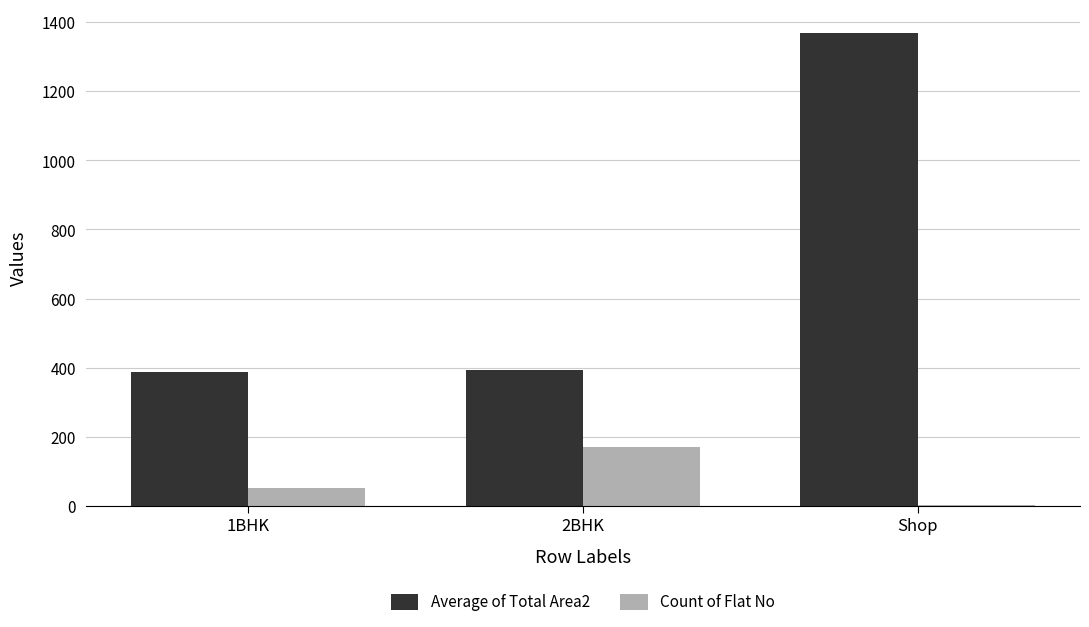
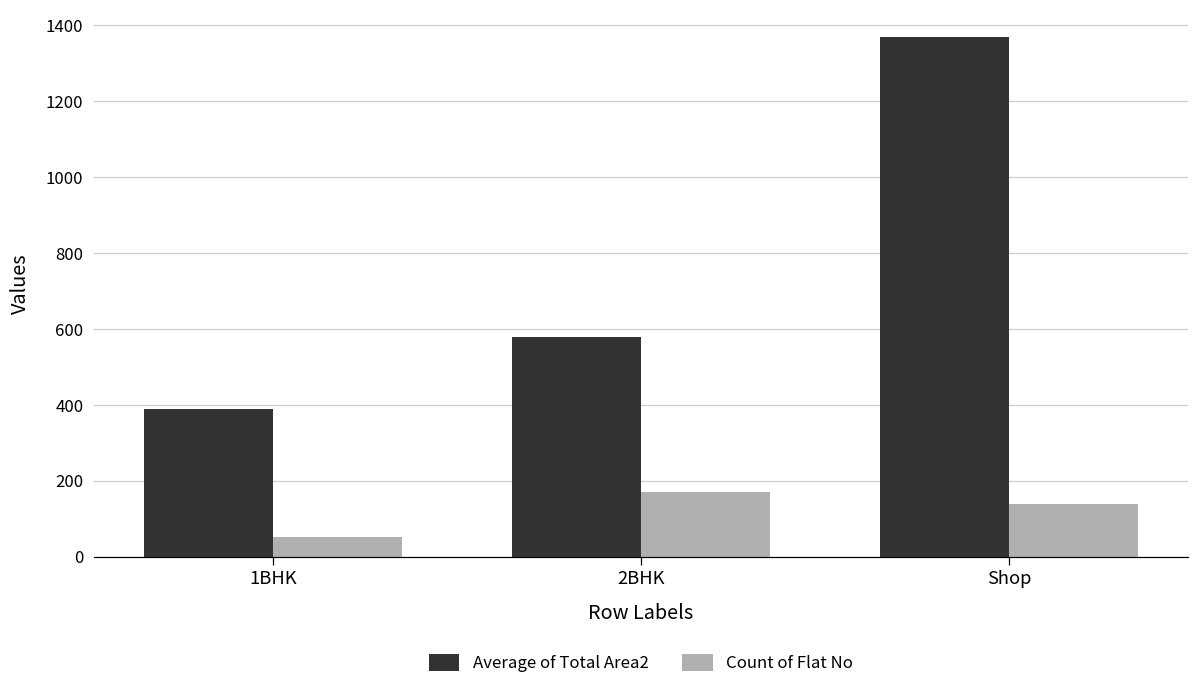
  {
    "Average of Total Area2": {
      "1BHK": 390,
-     "2BHK": 390,
+     "2BHK": 580,
      "Shop": 1370
    },
    "Count of Flat No": {
      "1BHK": 50,
      "2BHK": 170,
-     "Shop": 0
+     "Shop": 140
    }
  }
